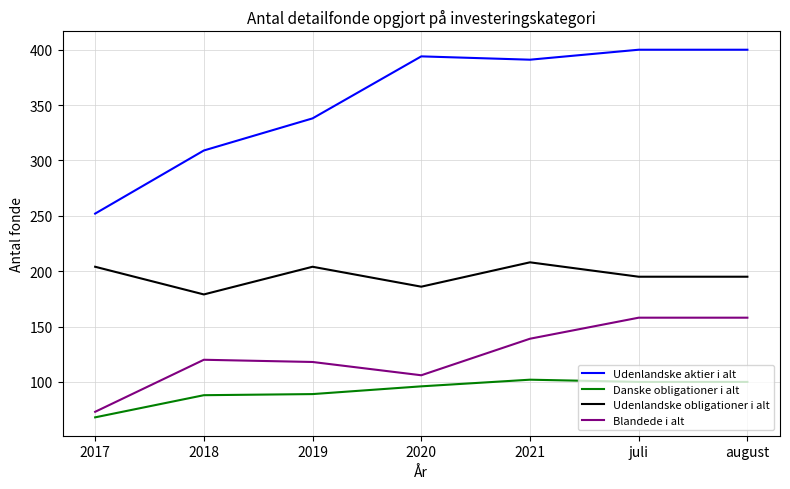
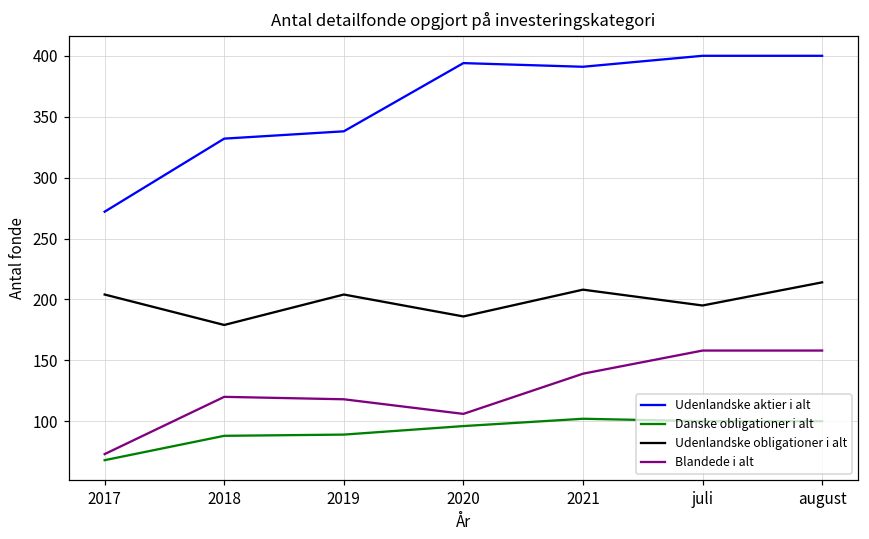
  {
    "Udenlandske aktier i alt": {
-     "2017": 252,
-     "2018": 309,
+     "2017": 272,
+     "2018": 332,
      "2019": 338,
      "2020": 394,
      "2021": 391,
      "juli": 400,
      "august": 400
    },
    "Danske obligationer i alt": {
      "2017": 68,
      "2018": 88,
      "2019": 89,
      "2020": 96,
      "2021": 102
    },
    "Udenlandske obligationer i alt": {
      "2017": 204,
      "2018": 179,
      "2019": 204,
      "2020": 186,
      "2021": 208,
      "juli": 195,
-     "august": 195
+     "august": 214
    },
    "Blandede i alt": {
      "2017": 73,
      "2018": 120,
      "2019": 118,
      "2020": 106,
      "2021": 139,
      "juli": 158,
      "august": 158
    }
  }
